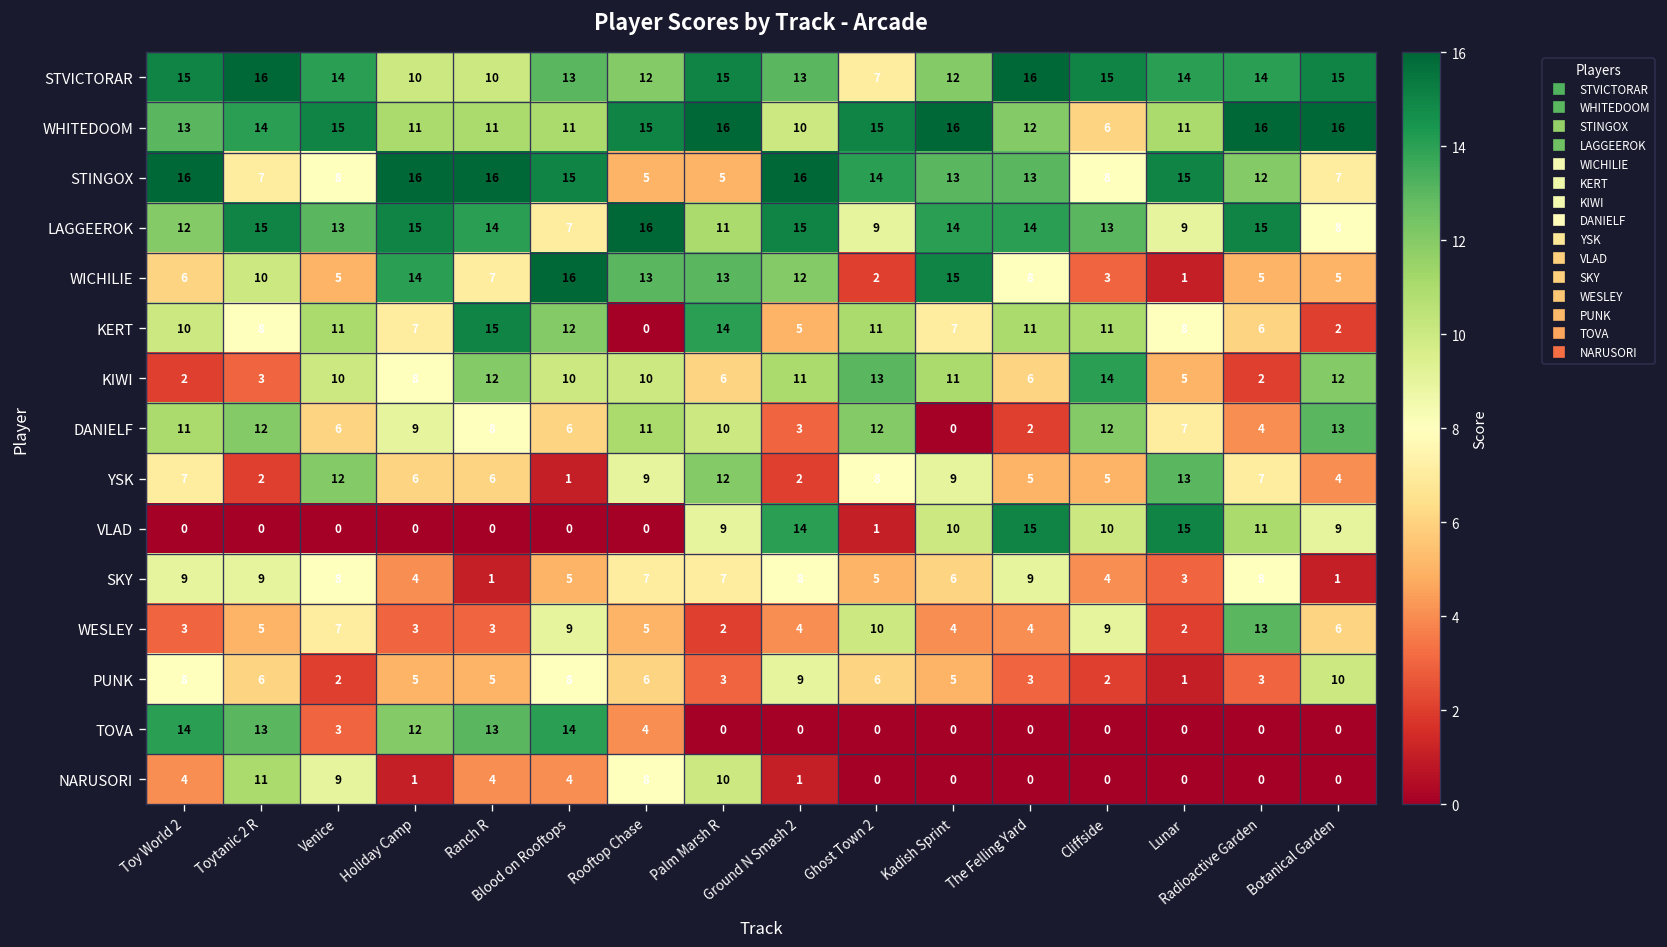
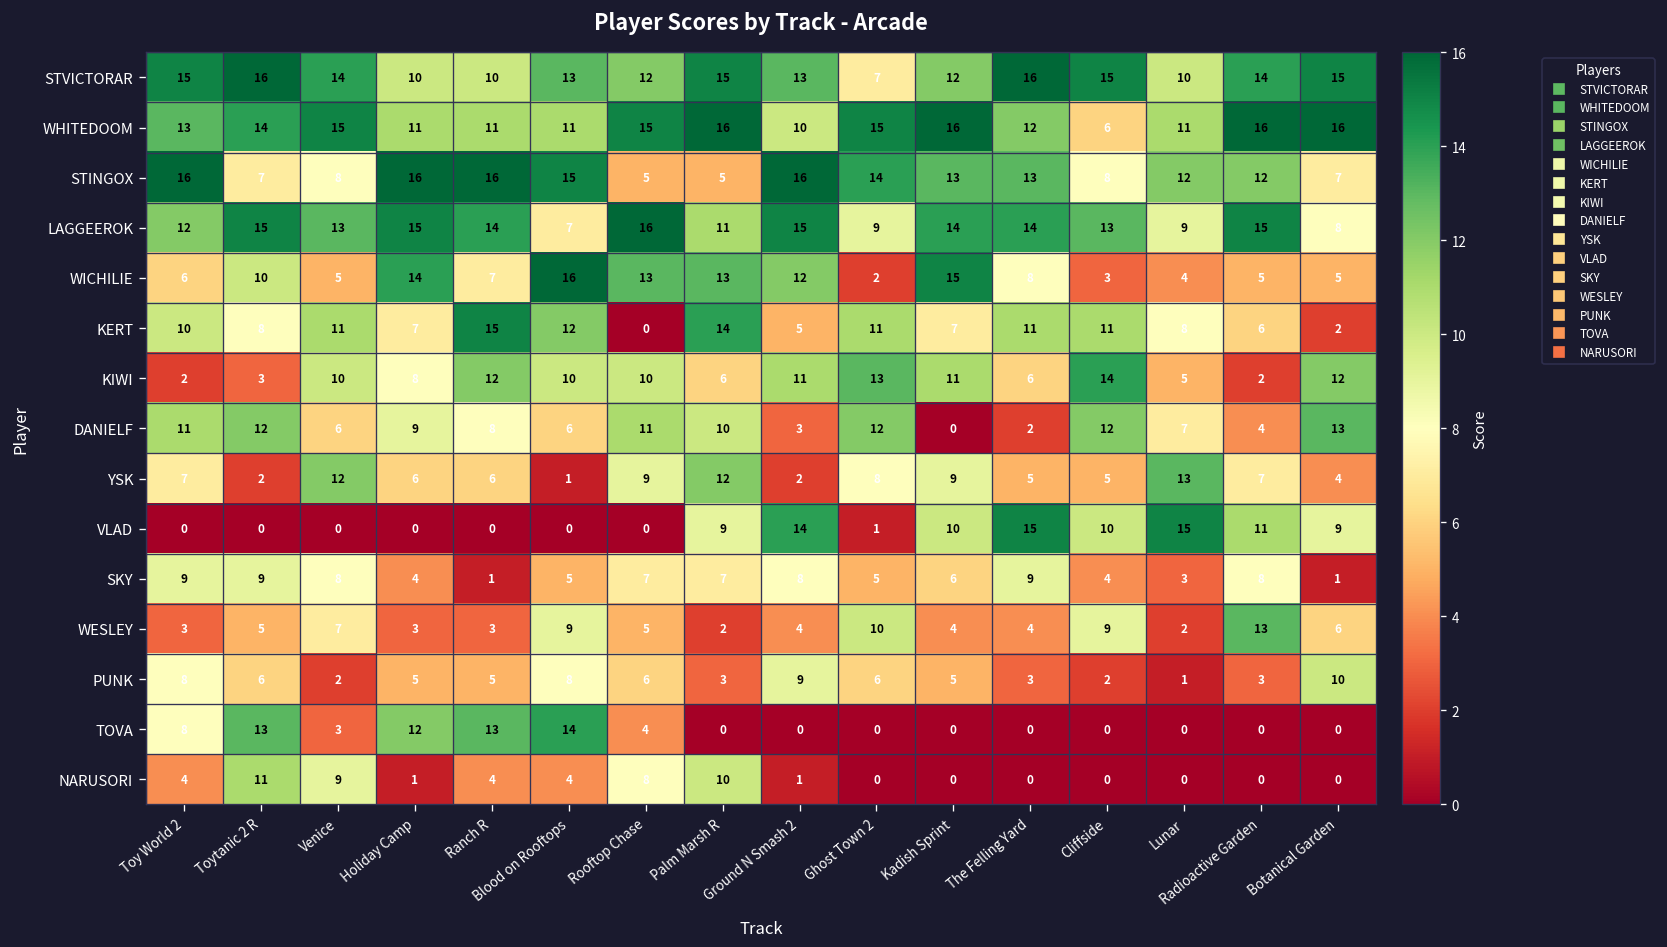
  {
    "STVICTORAR": {
      "Toy World 2": 15,
      "Toytanic 2 R": 16,
      "Venice": 14,
      "Holiday Camp": 10,
      "Ranch R": 10,
      "Blood on Rooftops": 13,
      "Rooftop Chase": 12,
      "Palm Marsh R": 15,
      "Ground N Smash 2": 13,
      "Ghost Town 2": 7,
      "Kadish Sprint": 12,
      "The Felling Yard": 16,
      "Cliffside": 15,
-     "Lunar": 14,
+     "Lunar": 10,
      "Radioactive Garden": 14,
      "Botanical Garden": 15
    },
    "STINGOX": {
      "Toy World 2": 16,
      "Toytanic 2 R": 7,
      "Venice": 8,
      "Holiday Camp": 16,
      "Ranch R": 16,
      "Blood on Rooftops": 15,
      "Rooftop Chase": 5,
      "Palm Marsh R": 5,
      "Ground N Smash 2": 16,
      "Ghost Town 2": 14,
      "Kadish Sprint": 13,
      "The Felling Yard": 13,
      "Cliffside": 8,
-     "Lunar": 15,
+     "Lunar": 12,
      "Radioactive Garden": 12,
      "Botanical Garden": 7
    },
    "WICHILIE": {
      "Toy World 2": 6,
      "Toytanic 2 R": 10,
      "Venice": 5,
      "Holiday Camp": 14,
      "Ranch R": 7,
      "Blood on Rooftops": 16,
      "Rooftop Chase": 13,
      "Palm Marsh R": 13,
      "Ground N Smash 2": 12,
      "Ghost Town 2": 2,
      "Kadish Sprint": 15,
      "The Felling Yard": 8,
      "Cliffside": 3,
-     "Lunar": 1,
+     "Lunar": 4,
      "Radioactive Garden": 5,
      "Botanical Garden": 5
    },
    "TOVA": {
-     "Toy World 2": 14,
+     "Toy World 2": 8,
      "Toytanic 2 R": 13,
      "Venice": 3,
      "Holiday Camp": 12,
      "Ranch R": 13,
      "Blood on Rooftops": 14,
      "Rooftop Chase": 4,
      "Palm Marsh R": 0,
      "Ground N Smash 2": 0,
      "Ghost Town 2": 0,
      "Kadish Sprint": 0,
      "The Felling Yard": 0,
      "Cliffside": 0,
      "Lunar": 0,
      "Radioactive Garden": 0,
      "Botanical Garden": 0
    }
  }
